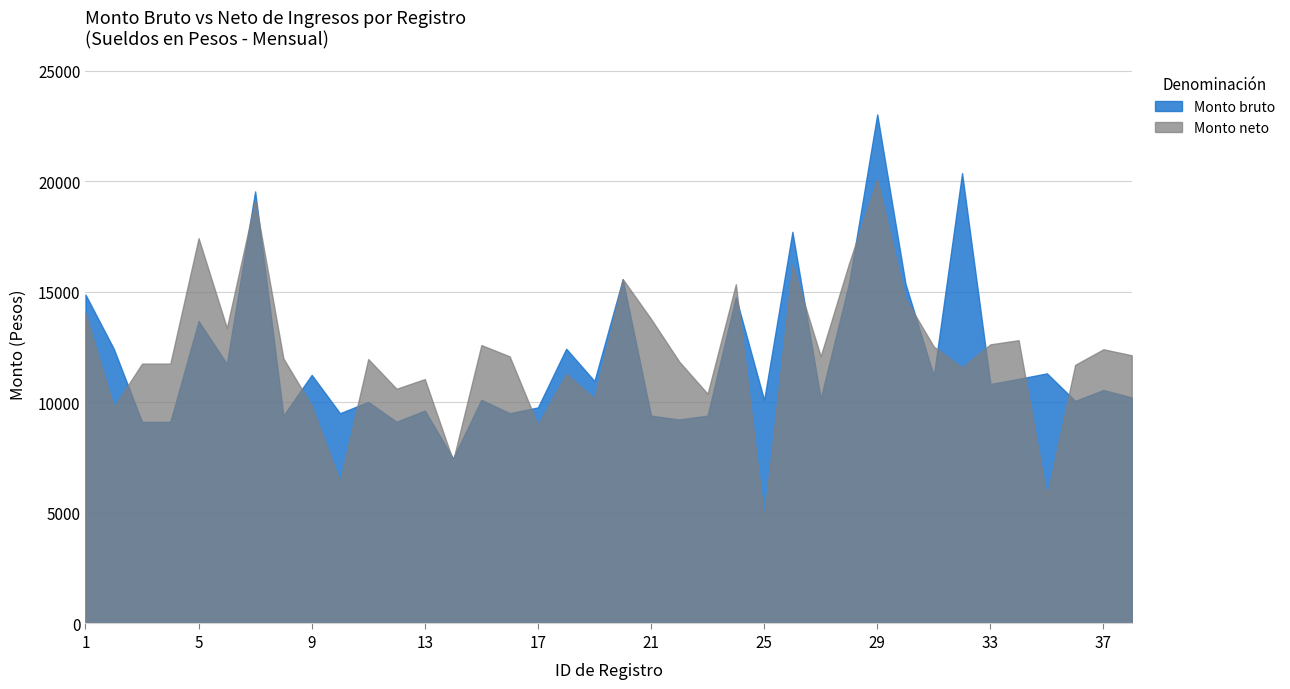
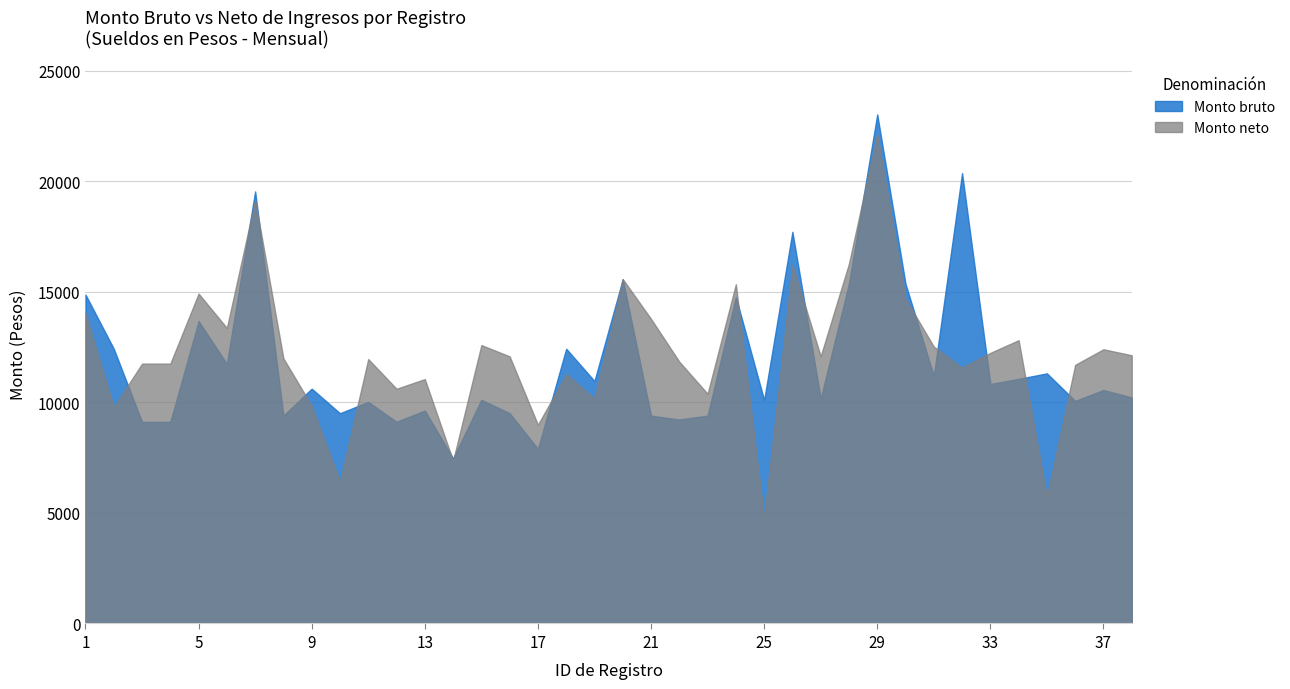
  {
    "Monto bruto": {
      "1": 14900,
      "5": 13700,
-     "9": 11200,
+     "9": 10600,
      "13": 9600,
-     "17": 9800,
+     "17": 7900,
      "21": 9400,
      "25": 10100,
      "29": 23000,
      "33": 10800,
      "37": 10600
    },
    "Monto neto": {
      "1": 14000,
-     "5": 17400,
+     "5": 14900,
      "9": 9800,
      "13": 11100,
      "17": 9000,
      "21": 13800,
      "25": 4800,
-     "29": 20100,
-     "33": 12600,
+     "29": 22200,
+     "33": 12200,
      "37": 12400
    }
  }
